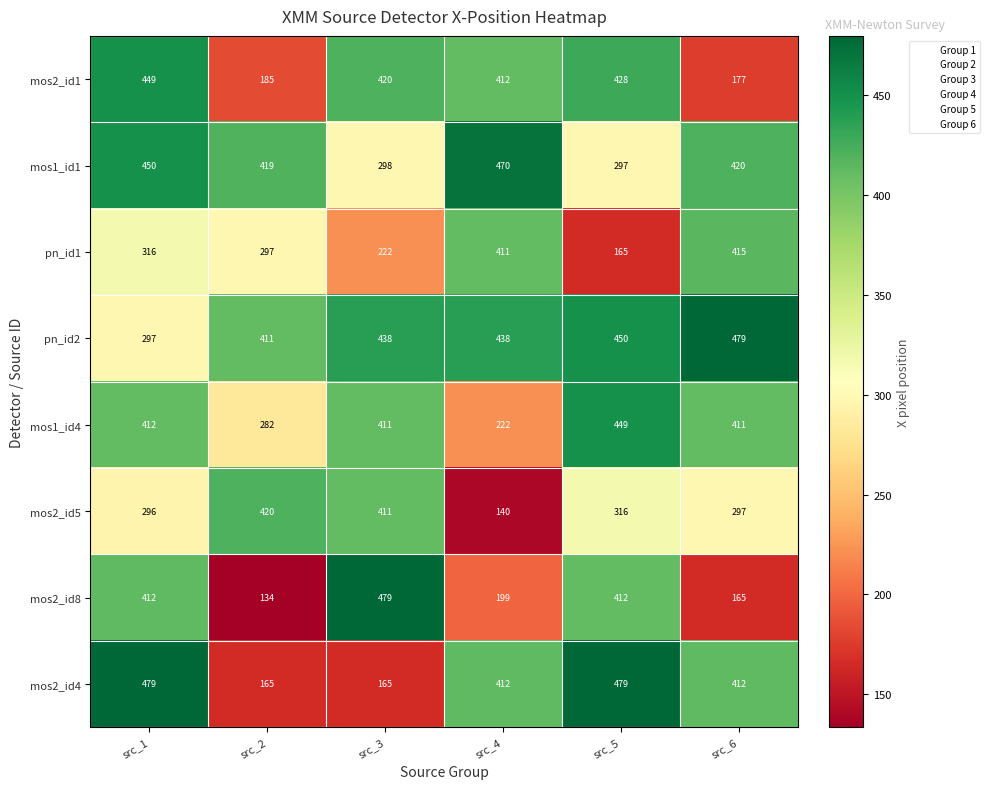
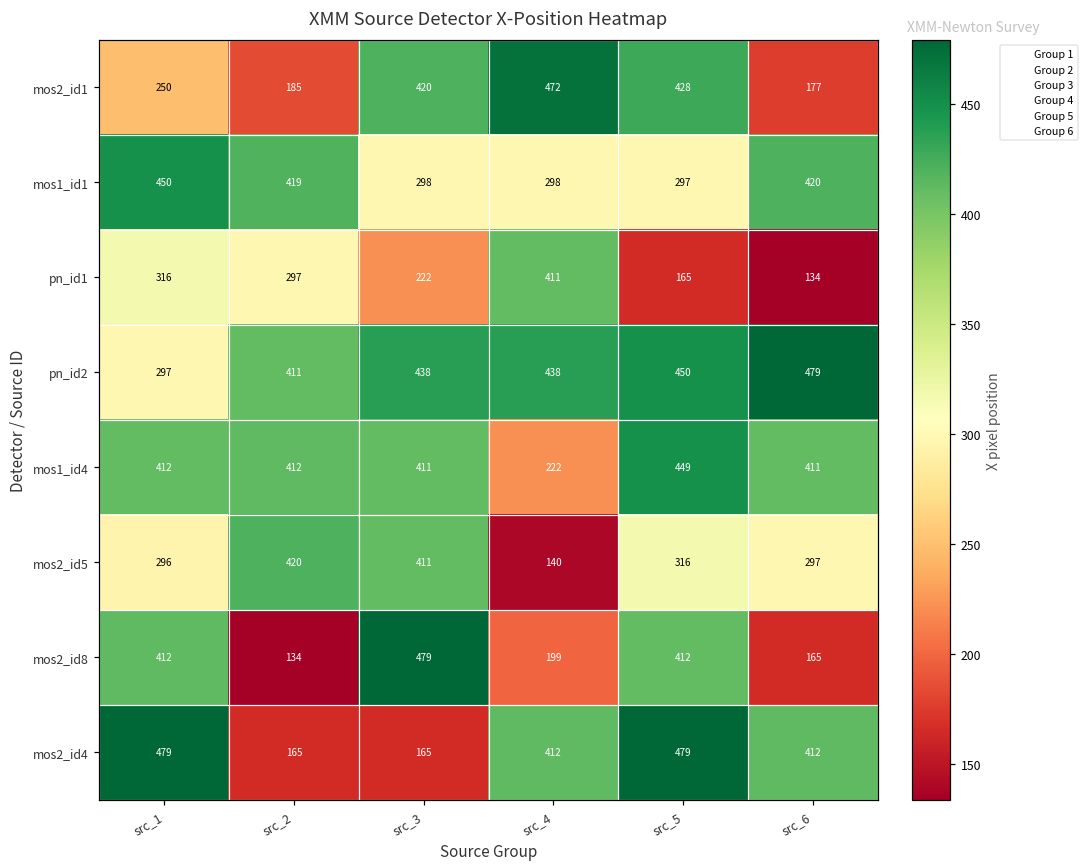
  {
    "mos2_id1": {
-     "src_1": 449,
+     "src_1": 250,
      "src_2": 185,
      "src_3": 420,
-     "src_4": 412,
+     "src_4": 472,
      "src_5": 428,
      "src_6": 177
    },
    "mos1_id1": {
      "src_1": 450,
      "src_2": 419,
      "src_3": 298,
-     "src_4": 470,
+     "src_4": 298,
      "src_5": 297,
      "src_6": 420
    },
    "pn_id1": {
      "src_1": 316,
      "src_2": 297,
      "src_3": 222,
      "src_4": 411,
      "src_5": 165,
-     "src_6": 415
+     "src_6": 134
    },
    "pn_id2": {
      "src_1": 297,
      "src_2": 411,
      "src_3": 438,
      "src_4": 438,
      "src_5": 450,
      "src_6": 479
    },
    "mos1_id4": {
      "src_1": 412,
-     "src_2": 282,
+     "src_2": 412,
      "src_3": 411,
      "src_4": 222,
      "src_5": 449,
      "src_6": 411
    },
    "mos2_id5": {
      "src_1": 296,
      "src_2": 420,
      "src_3": 411,
      "src_4": 140,
      "src_5": 316,
      "src_6": 297
    },
    "mos2_id8": {
      "src_1": 412,
      "src_2": 134,
      "src_3": 479,
      "src_4": 199,
      "src_5": 412,
      "src_6": 165
    },
    "mos2_id4": {
      "src_1": 479,
      "src_2": 165,
      "src_3": 165,
      "src_4": 412,
      "src_5": 479,
      "src_6": 412
    }
  }
